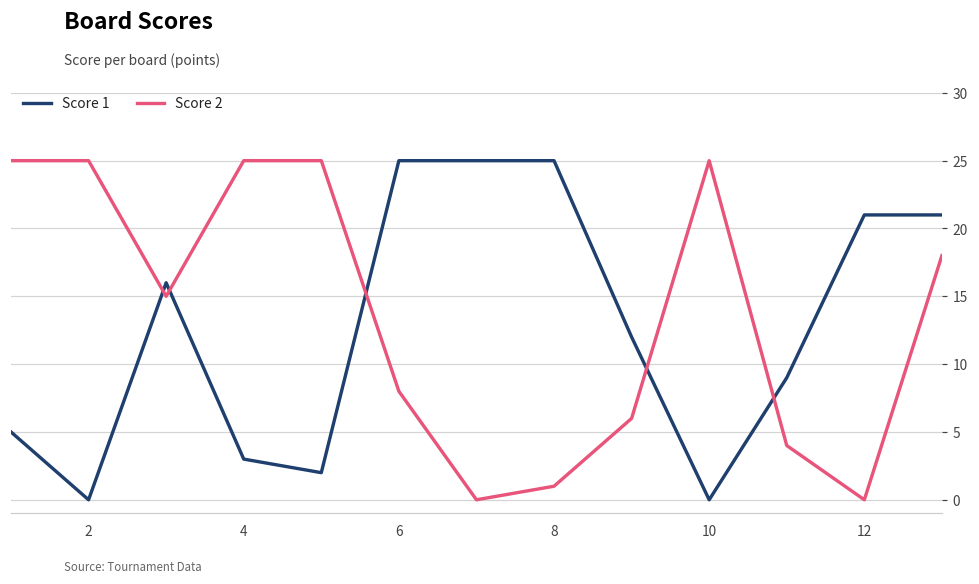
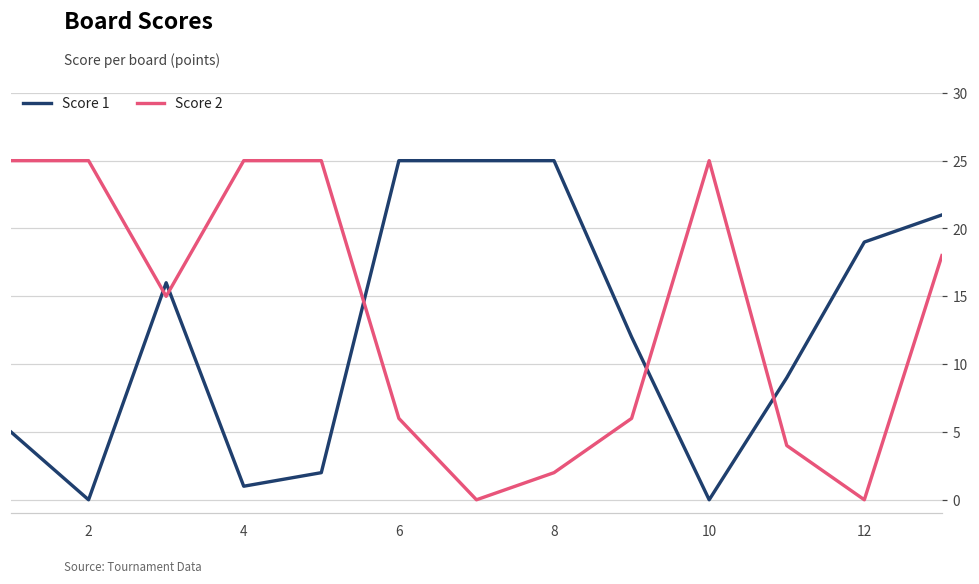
  {
    "Score 1": {
      "2": 0,
-     "4": 3,
+     "4": 1,
      "6": 25,
      "8": 25,
      "10": 0,
-     "12": 21
+     "12": 19
    },
    "Score 2": {
      "2": 25,
      "4": 25,
-     "6": 8,
-     "8": 1,
+     "6": 6,
+     "8": 2,
      "10": 25,
      "12": 0
    }
  }
